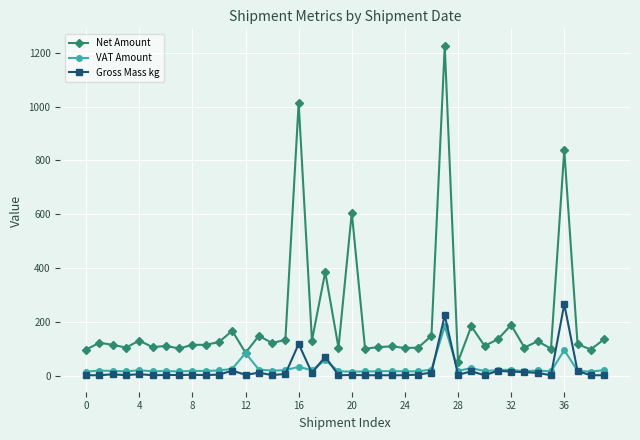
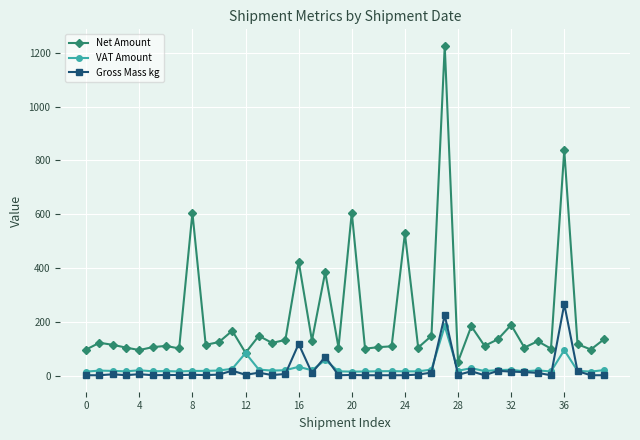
  {
    "Net Amount": {
      "0": 100,
-     "4": 130,
-     "8": 110,
-     "16": 1010,
+     "4": 90,
+     "8": 610,
+     "16": 420,
      "20": 610,
-     "24": 100,
+     "24": 530,
      "28": 50,
      "32": 190,
      "36": 840
    },
    "VAT Amount": {
      "0": 10,
      "4": 20,
      "8": 20,
      "16": 30,
      "20": 10,
      "24": 20,
      "28": 20,
      "36": 90
    },
    "Gross Mass kg": {
      "0": 0,
      "4": 10,
      "8": 0,
      "12": 0,
      "16": 120,
      "20": 0,
      "24": 0,
      "28": 0,
      "36": 270
    }
  }
